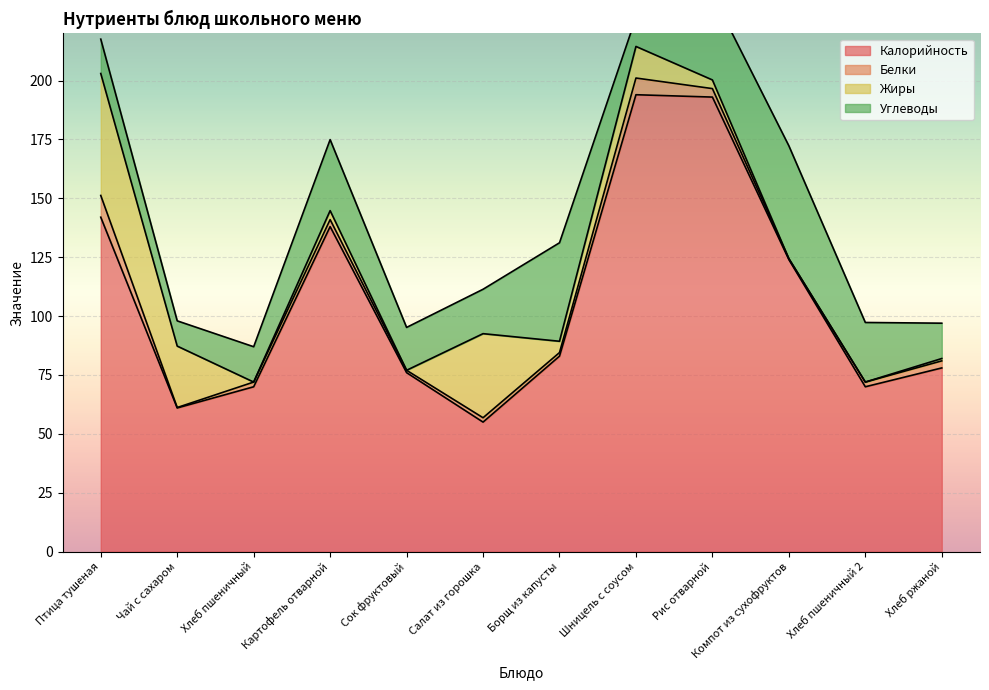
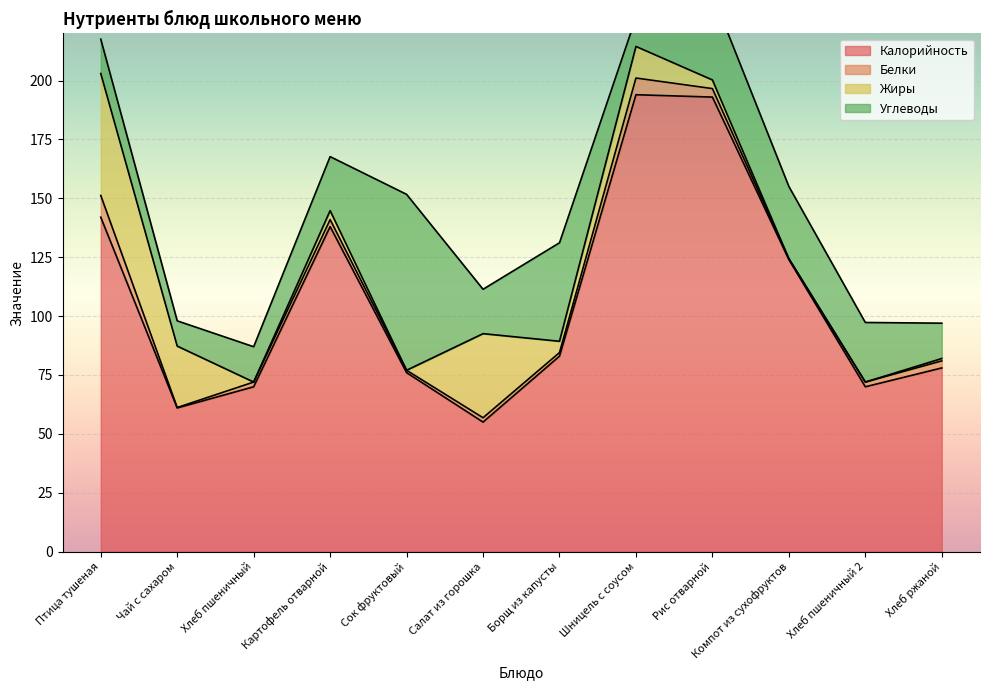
  {
    "Жиры": {
      "Птица тушеная": 52,
      "Чай с сахаром": 26,
      "Картофель отварной": 4,
      "Салат из горошка": 36,
      "Борщ из капусты": 5,
      "Шницель с соусом": 13,
      "Рис отварной": 4
    },
    "Углеводы": {
      "Птица тушеная": 15,
      "Чай с сахаром": 11,
      "Хлеб пшеничный": 15,
-     "Картофель отварной": 30,
-     "Сок фруктовый": 18,
+     "Картофель отварной": 23,
+     "Сок фруктовый": 75,
      "Салат из горошка": 19,
      "Борщ из капусты": 42,
-     "Компот из сухофруктов": 48,
+     "Компот из сухофруктов": 31,
      "Хлеб пшеничный 2": 25,
      "Хлеб ржаной": 15
    }
  }
